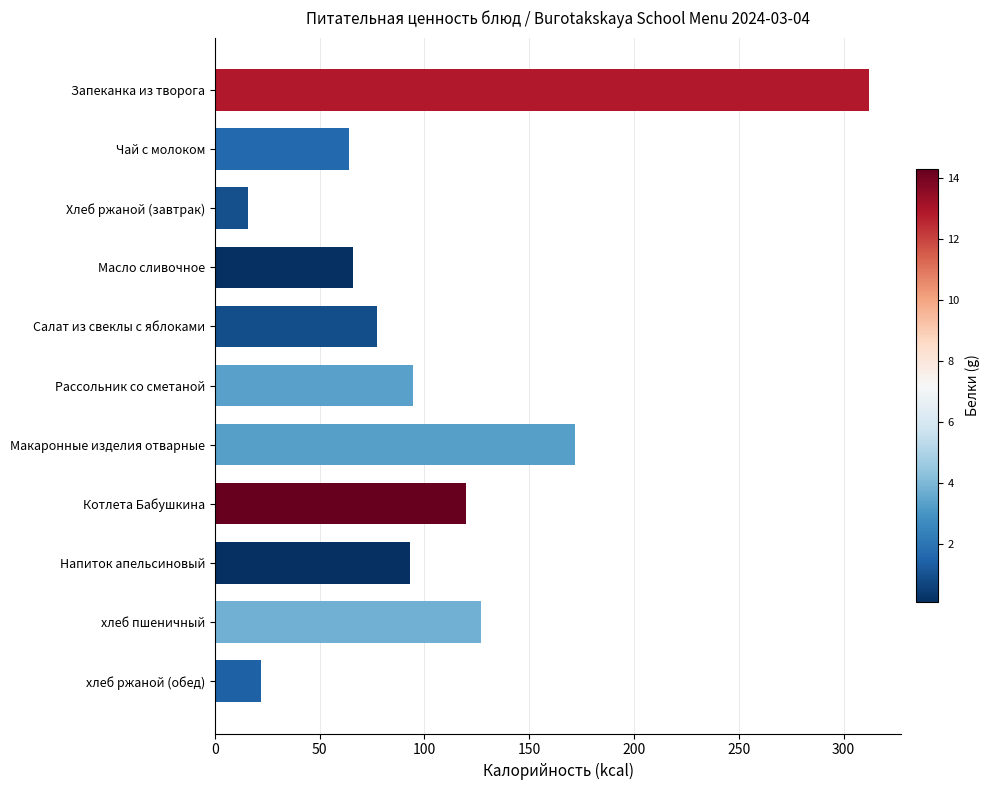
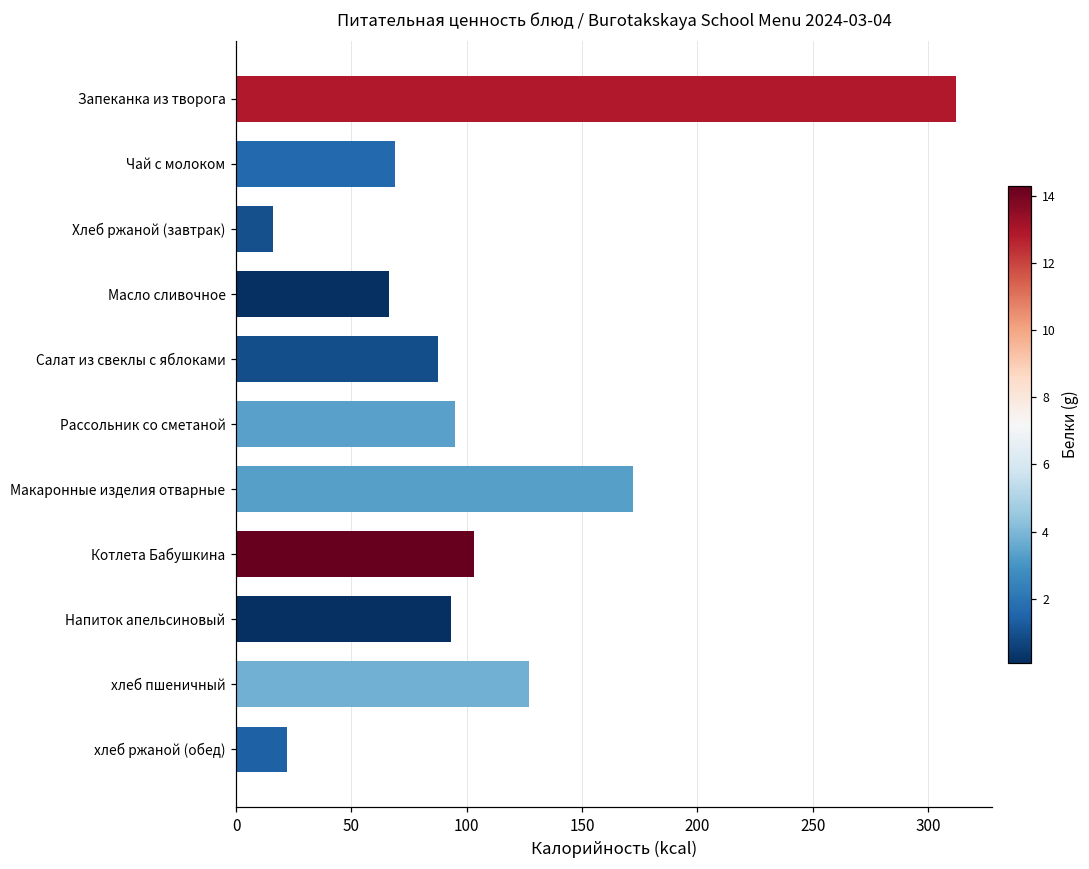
  {
    "Запеканка из творога": 312,
-   "Чай с молоком": 64,
+   "Чай с молоком": 69,
    "Хлеб ржаной (завтрак)": 16,
    "Масло сливочное": 66,
-   "Салат из свеклы с яблоками": 77,
+   "Салат из свеклы с яблоками": 88,
    "Рассольник со сметаной": 95,
    "Макаронные изделия отварные": 172,
-   "Котлета Бабушкина": 120,
+   "Котлета Бабушкина": 103,
    "Напиток апельсиновый": 93,
    "хлеб пшеничный": 127,
    "хлеб ржаной (обед)": 22
  }
